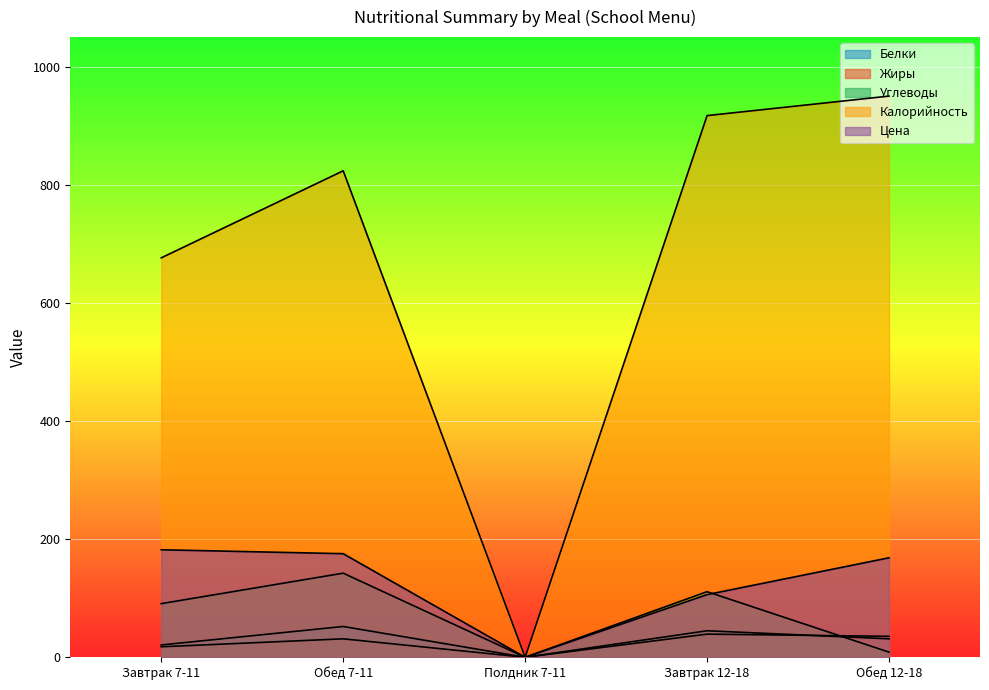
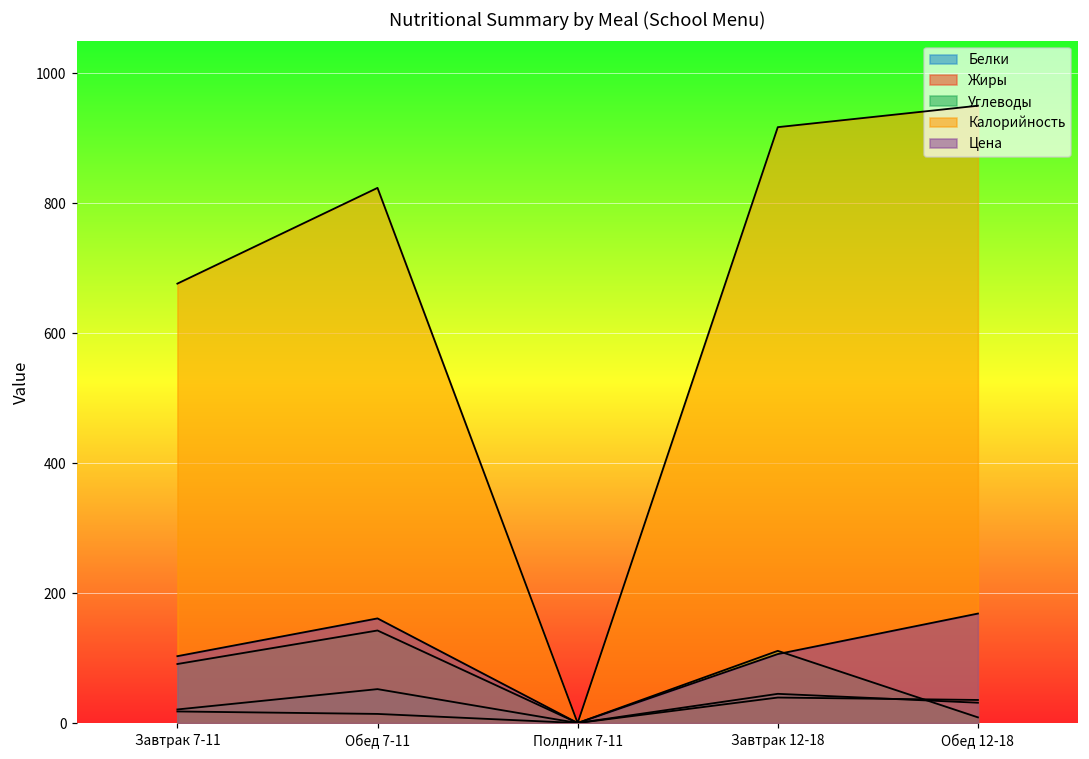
  {
    "Белки": {
      "Обед 7-11": 50,
      "Завтрак 12-18": 40
    },
    "Жиры": {
-     "Обед 7-11": 30,
+     "Обед 7-11": 10,
      "Завтрак 12-18": 40
    },
    "Углеводы": {
      "Завтрак 7-11": 90,
      "Обед 7-11": 140,
      "Завтрак 12-18": 110,
      "Обед 12-18": 10
    },
    "Калорийность": {
      "Завтрак 7-11": 680,
      "Обед 7-11": 820,
      "Завтрак 12-18": 920
    },
    "Цена": {
-     "Завтрак 7-11": 180,
-     "Обед 7-11": 180,
+     "Завтрак 7-11": 100,
+     "Обед 7-11": 160,
      "Завтрак 12-18": 110,
      "Обед 12-18": 170
    }
  }
